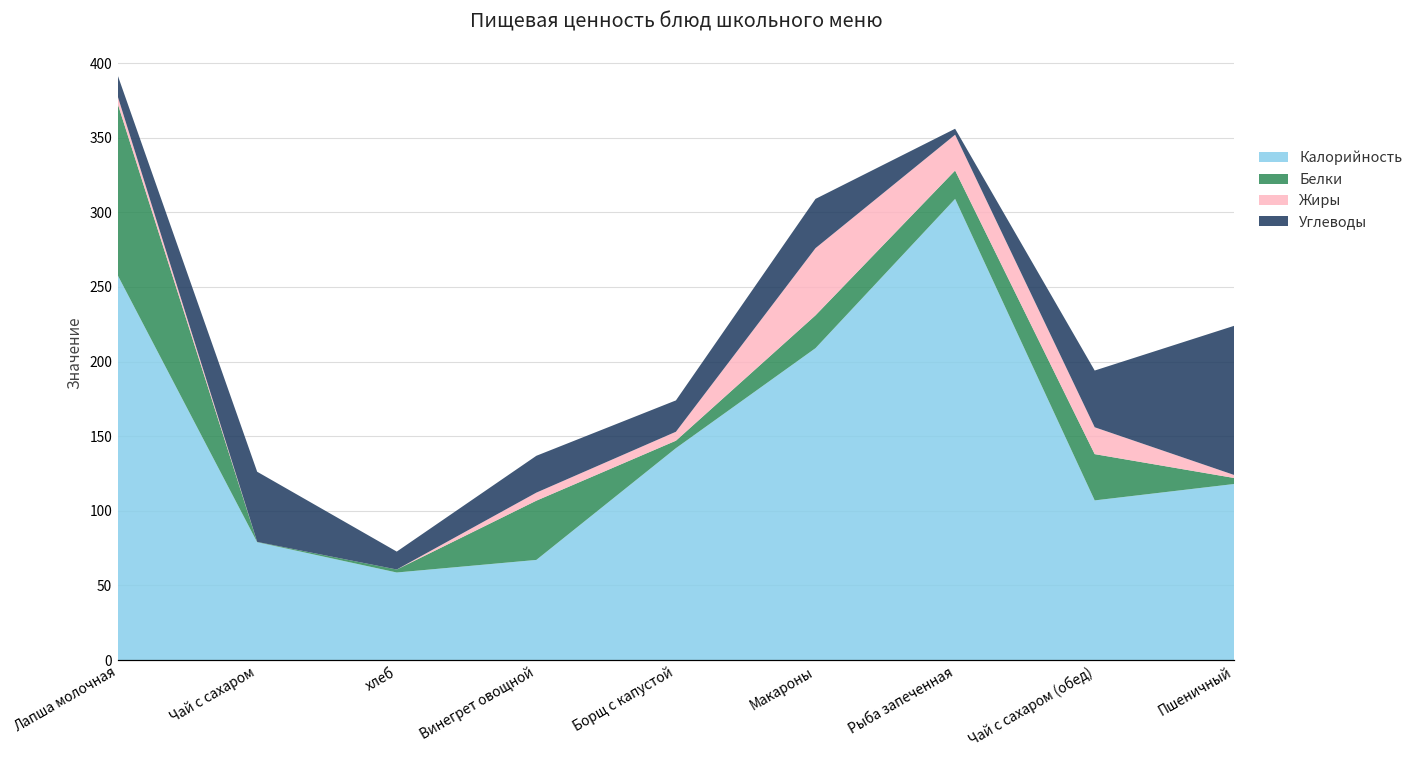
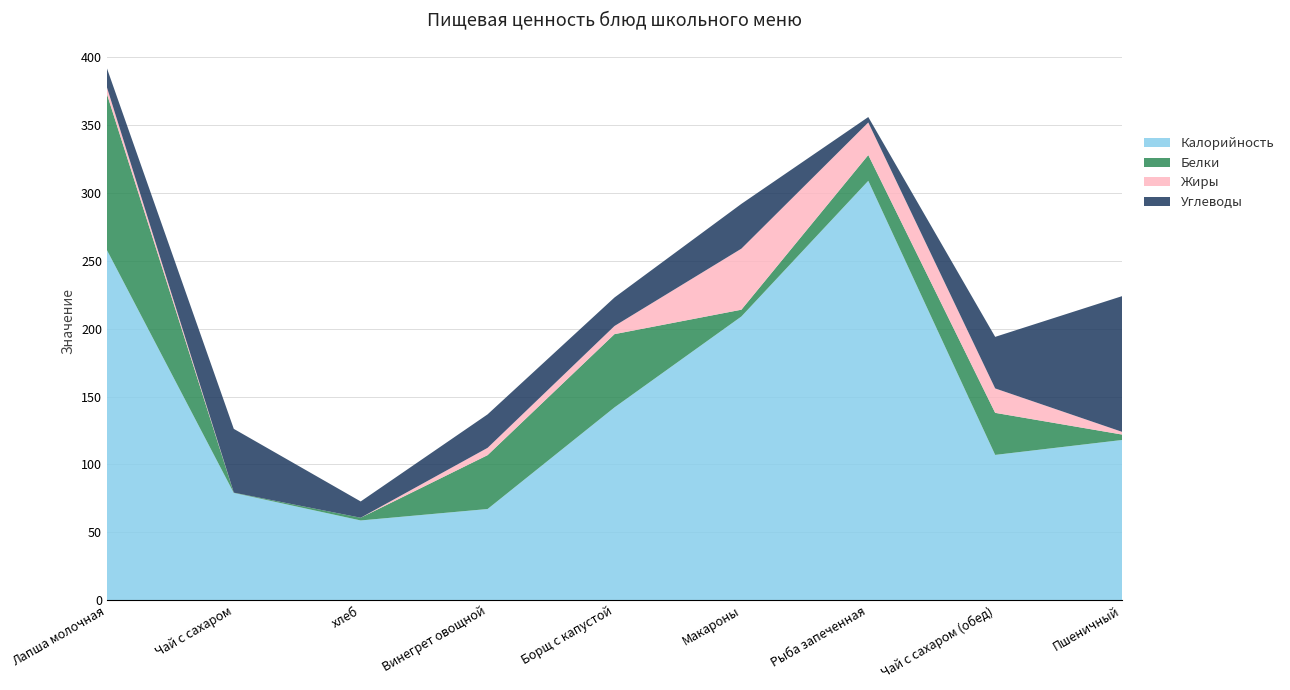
  {
    "Калорийность": {
      "Лапша молочная": 258,
      "хлеб": 59,
      "Винегрет овощной": 67,
      "Борщ с капустой": 142,
      "Макароны": 209,
      "Рыба запеченная": 309,
      "Чай с сахаром (обед)": 107,
      "Пшеничный": 118
    },
    "Белки": {
      "Лапша молочная": 115,
      "Винегрет овощной": 40,
-     "Борщ с капустой": 5,
-     "Макароны": 22,
+     "Борщ с капустой": 54,
+     "Макароны": 5,
      "Рыба запеченная": 19,
      "Чай с сахаром (обед)": 31,
      "Пшеничный": 4
    },
    "Жиры": {
      "Лапша молочная": 5,
      "Винегрет овощной": 5,
      "Борщ с капустой": 6,
      "Макароны": 45,
      "Рыба запеченная": 24,
      "Чай с сахаром (обед)": 18,
      "Пшеничный": 2
    },
    "Углеводы": {
      "Лапша молочная": 14,
      "Чай с сахаром": 47,
      "хлеб": 12,
      "Винегрет овощной": 25,
      "Борщ с капустой": 21,
      "Макароны": 33,
      "Рыба запеченная": 4,
      "Чай с сахаром (обед)": 38,
      "Пшеничный": 100
    }
  }
